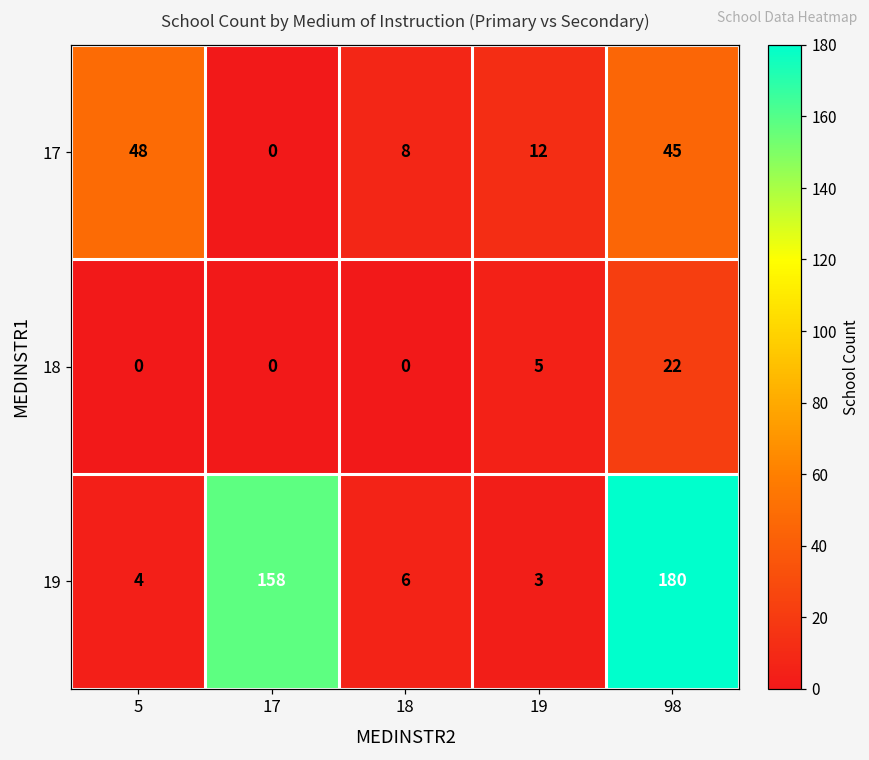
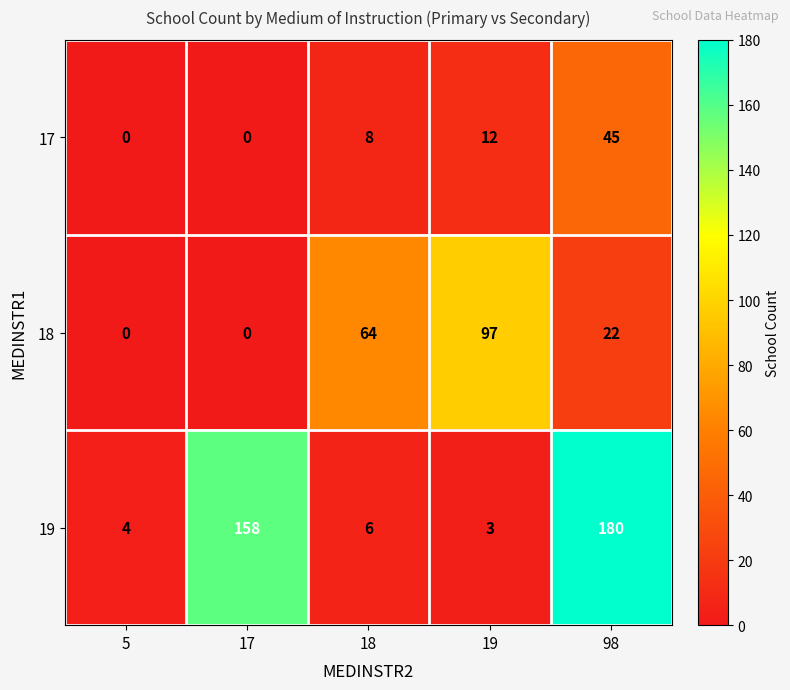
  {
    "17": {
-     "5": 48,
+     "5": 0,
      "17": 0,
      "18": 8,
      "19": 12,
      "98": 45
    },
    "18": {
      "5": 0,
      "17": 0,
-     "18": 0,
-     "19": 5,
+     "18": 64,
+     "19": 97,
      "98": 22
    },
    "19": {
      "5": 4,
      "17": 158,
      "18": 6,
      "19": 3,
      "98": 180
    }
  }
